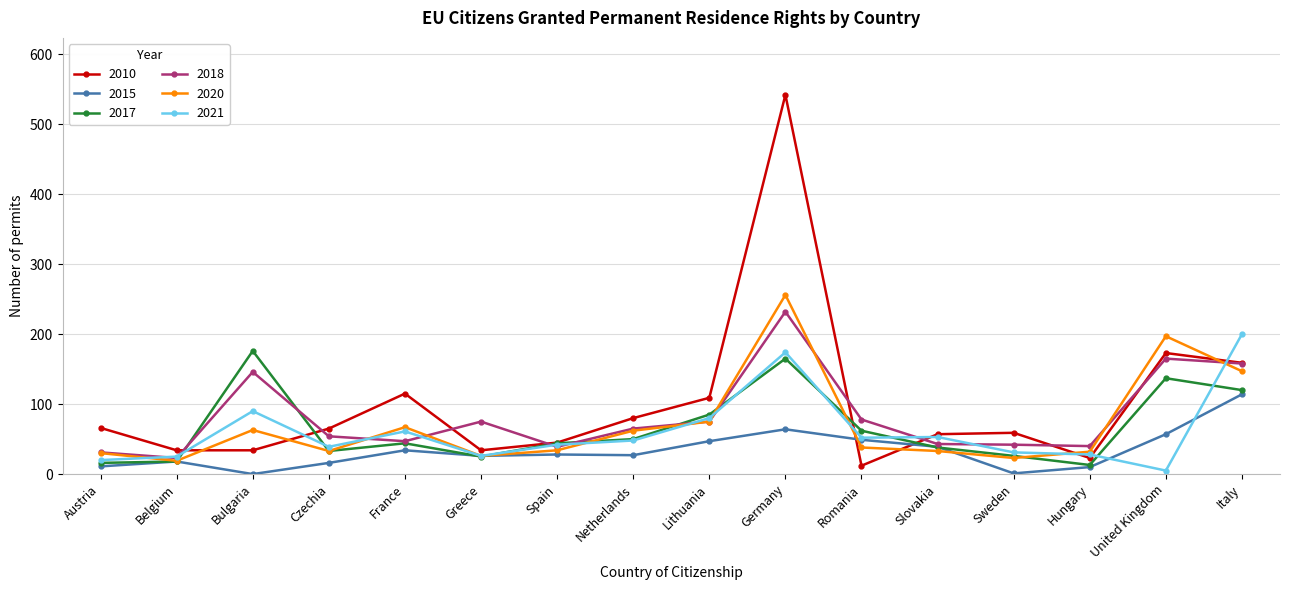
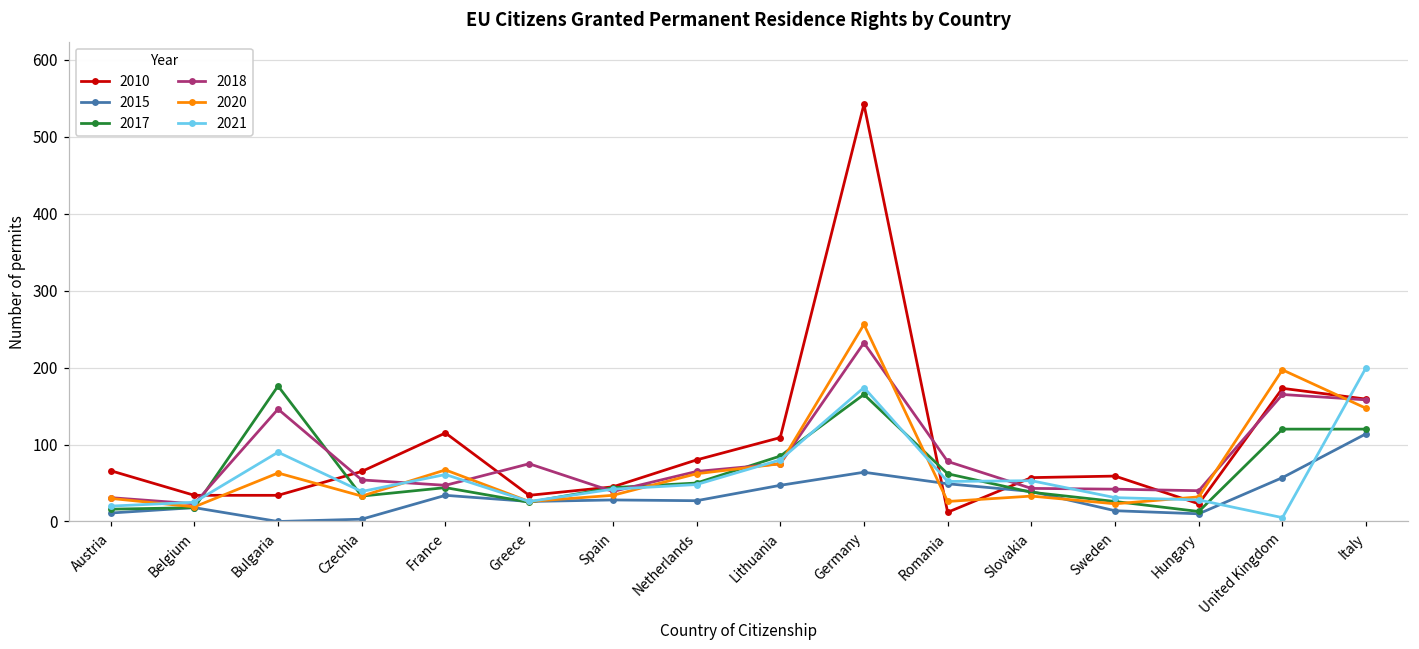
  {
    "2010": {
      "Austria": 70,
      "Belgium": 30,
      "Bulgaria": 30,
      "Czechia": 70,
      "France": 120,
      "Greece": 30,
      "Netherlands": 80,
      "Lithuania": 110,
      "Germany": 540,
      "Romania": 10,
      "Slovakia": 60,
      "Sweden": 60,
      "Hungary": 20,
      "United Kingdom": 170
    },
    "2015": {
      "Austria": 10,
      "Bulgaria": 0,
-     "Czechia": 20,
+     "Czechia": 0,
      "France": 30,
      "Spain": 30,
      "Netherlands": 30,
      "Lithuania": 50,
      "Germany": 60,
-     "Sweden": 0,
+     "Sweden": 10,
      "United Kingdom": 60,
      "Italy": 110
    },
    "2017": {
      "Austria": 20,
      "Bulgaria": 180,
      "Lithuania": 90,
      "Germany": 170,
      "Romania": 60,
-     "United Kingdom": 140,
+     "United Kingdom": 120,
      "Italy": 120
    },
    "2018": {
      "Bulgaria": 150,
      "Czechia": 50,
      "Greece": 80,
      "Germany": 230,
      "Romania": 80,
      "Slovakia": 40,
      "Sweden": 40,
      "Hungary": 40,
      "United Kingdom": 170
    },
    "2020": {
      "Bulgaria": 60,
      "France": 70,
      "Spain": 30,
      "Germany": 260,
-     "Romania": 40,
+     "Romania": 30,
      "Slovakia": 30,
      "Hungary": 30,
      "United Kingdom": 200,
      "Italy": 150
    },
    "2021": {
      "Austria": 20,
      "Bulgaria": 90,
      "Czechia": 40,
      "France": 60,
      "Lithuania": 80,
      "Germany": 170,
      "Slovakia": 50,
      "Sweden": 30,
      "Hungary": 30,
      "United Kingdom": 10,
      "Italy": 200
    }
  }
